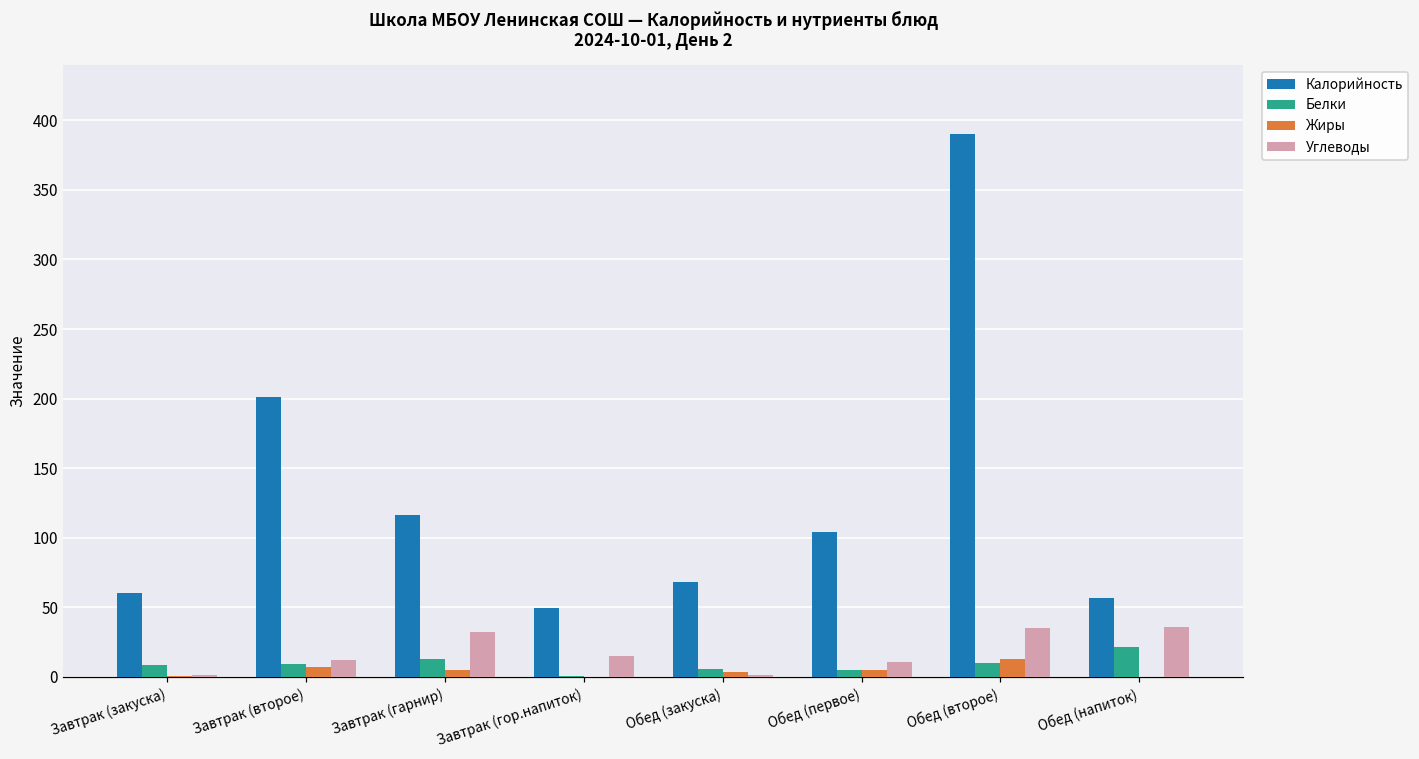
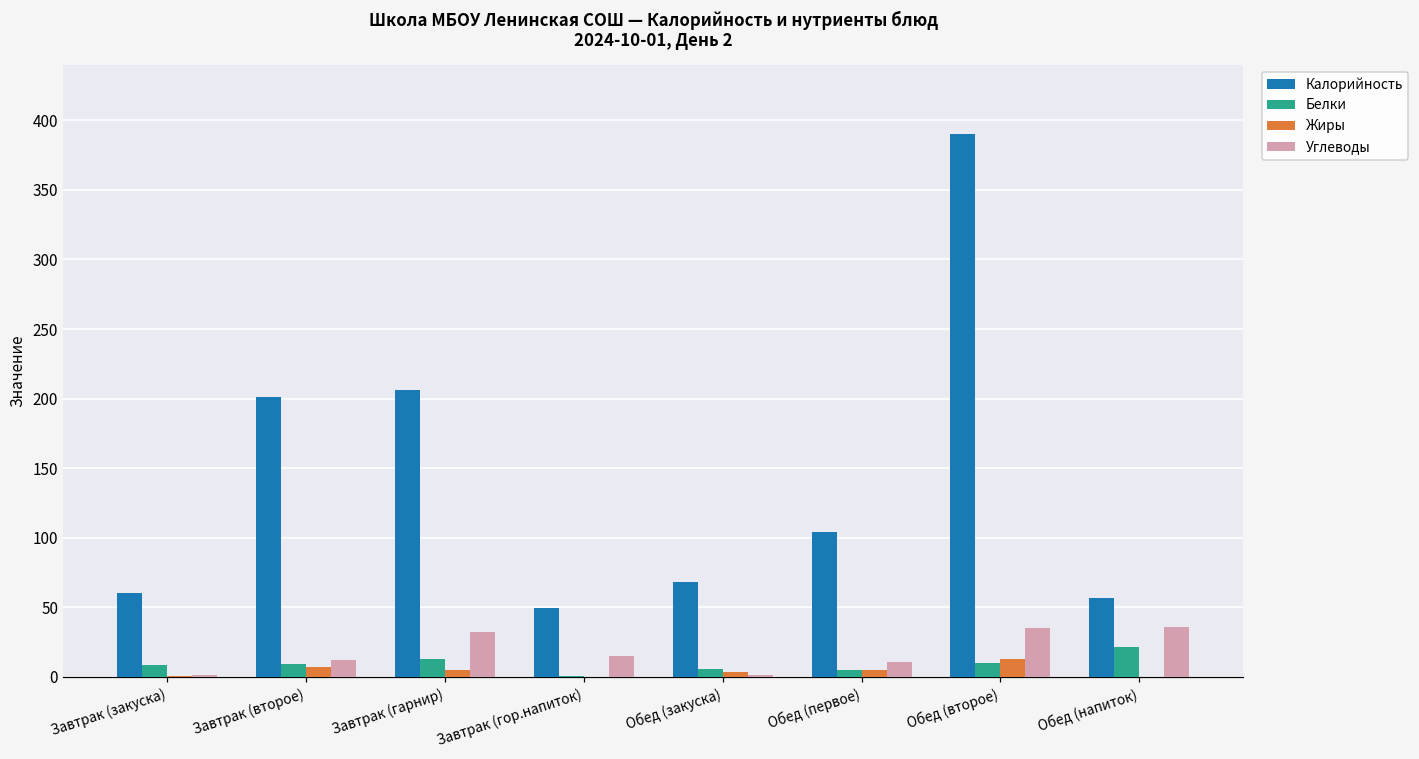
  {
    "Калорийность": {
      "Завтрак (закуска)": 60,
      "Завтрак (второе)": 201,
-     "Завтрак (гарнир)": 116,
+     "Завтрак (гарнир)": 206,
      "Завтрак (гор.напиток)": 50,
      "Обед (закуска)": 68,
      "Обед (первое)": 104,
      "Обед (второе)": 390,
      "Обед (напиток)": 57
    },
    "Белки": {
      "Завтрак (закуска)": 8,
      "Завтрак (второе)": 9,
      "Завтрак (гарнир)": 13,
      "Обед (закуска)": 5,
      "Обед (первое)": 5,
      "Обед (второе)": 10,
      "Обед (напиток)": 21
    },
    "Жиры": {
      "Завтрак (второе)": 7,
      "Завтрак (гарнир)": 5,
      "Завтрак (гор.напиток)": 0,
      "Обед (закуска)": 4,
      "Обед (первое)": 5,
      "Обед (второе)": 13
    },
    "Углеводы": {
      "Завтрак (второе)": 12,
      "Завтрак (гарнир)": 32,
      "Завтрак (гор.напиток)": 15,
      "Обед (первое)": 10,
      "Обед (второе)": 35,
      "Обед (напиток)": 36
    }
  }
